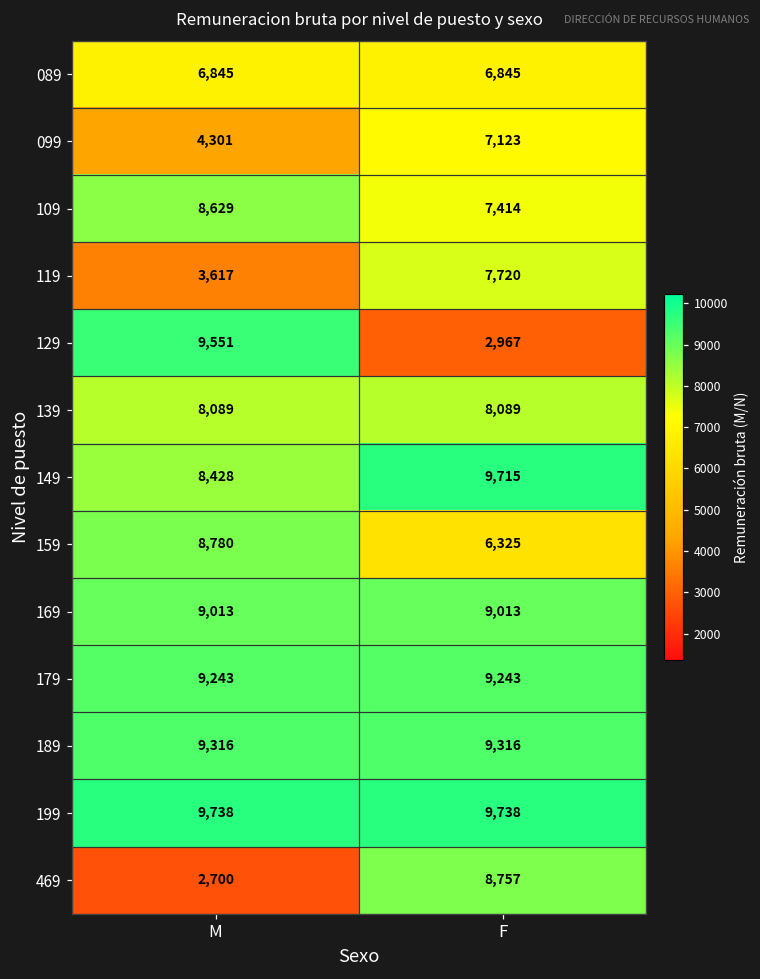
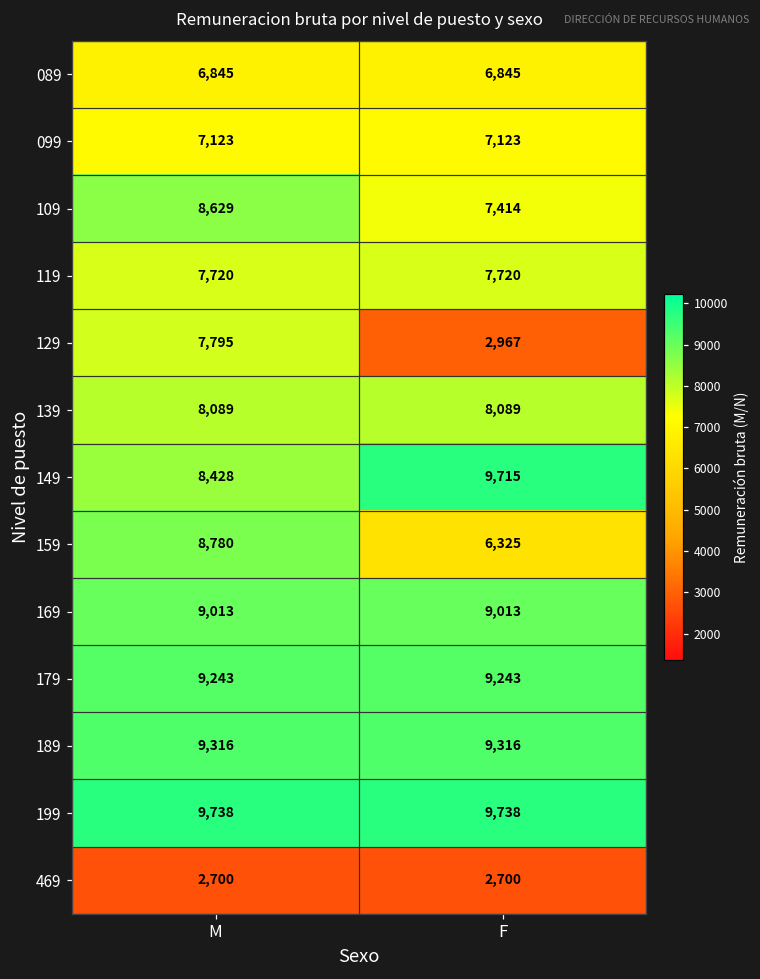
  {
    "089": {
      "M": "6,845",
      "F": "6,845"
    },
    "099": {
-     "M": "4,301",
+     "M": "7,123",
      "F": "7,123"
    },
    "109": {
      "M": "8,629",
      "F": "7,414"
    },
    "119": {
-     "M": "3,617",
+     "M": "7,720",
      "F": "7,720"
    },
    "129": {
-     "M": "9,551",
+     "M": "7,795",
      "F": "2,967"
    },
    "139": {
      "M": "8,089",
      "F": "8,089"
    },
    "149": {
      "M": "8,428",
      "F": "9,715"
    },
    "159": {
      "M": "8,780",
      "F": "6,325"
    },
    "169": {
      "M": "9,013",
      "F": "9,013"
    },
    "179": {
      "M": "9,243",
      "F": "9,243"
    },
    "189": {
      "M": "9,316",
      "F": "9,316"
    },
    "199": {
      "M": "9,738",
      "F": "9,738"
    },
    "469": {
      "M": "2,700",
-     "F": "8,757"
+     "F": "2,700"
    }
  }
